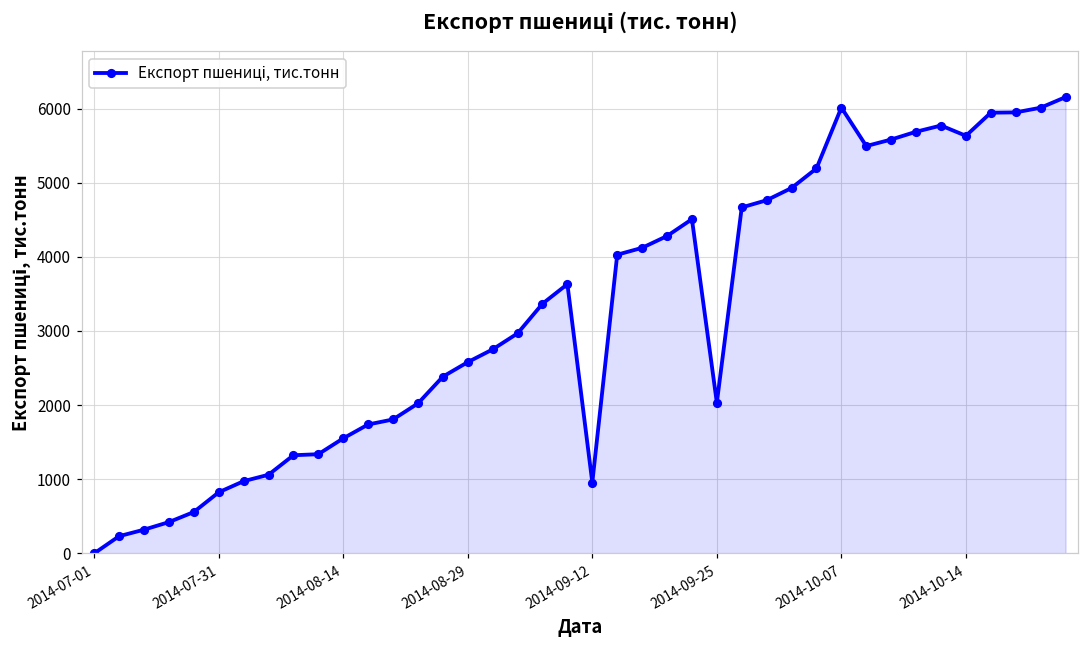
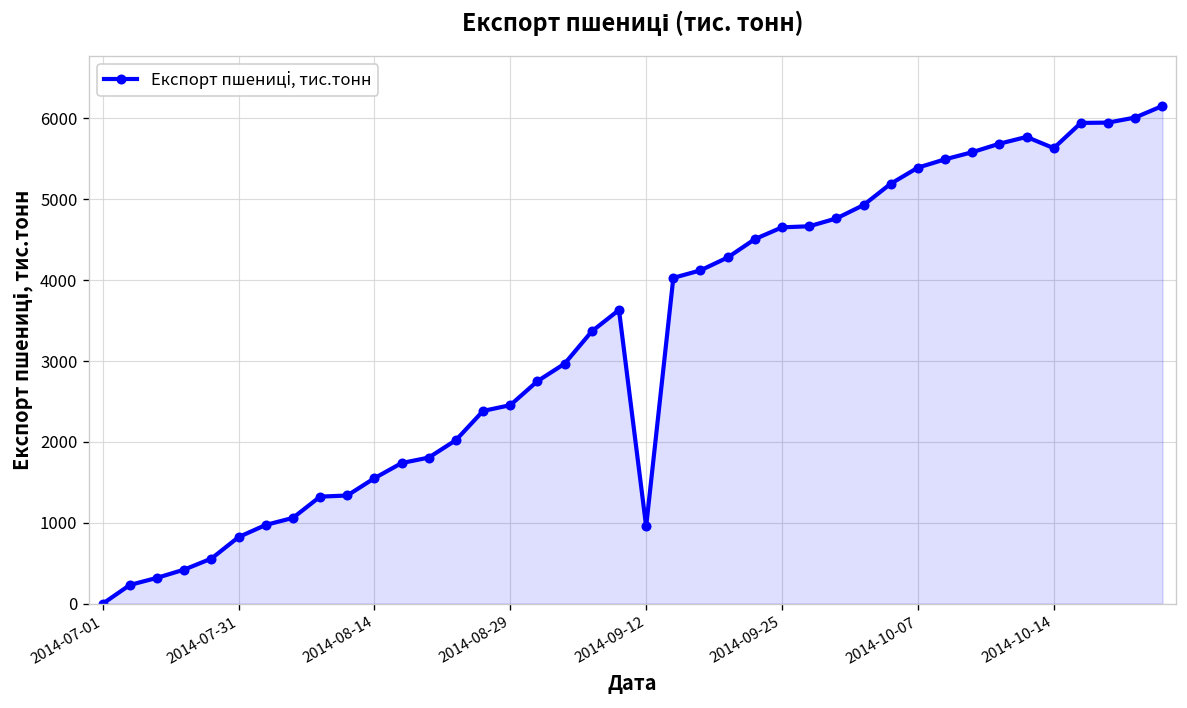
  {
    "2014-07-01": 0,
    "2014-07-31": 800,
    "2014-08-14": 1600,
-   "2014-08-29": 2600,
+   "2014-08-29": 2500,
    "2014-09-12": 1000,
-   "2014-09-25": 2000,
-   "2014-10-07": 6000,
+   "2014-09-25": 4700,
+   "2014-10-07": 5400,
    "2014-10-14": 5600
  }
